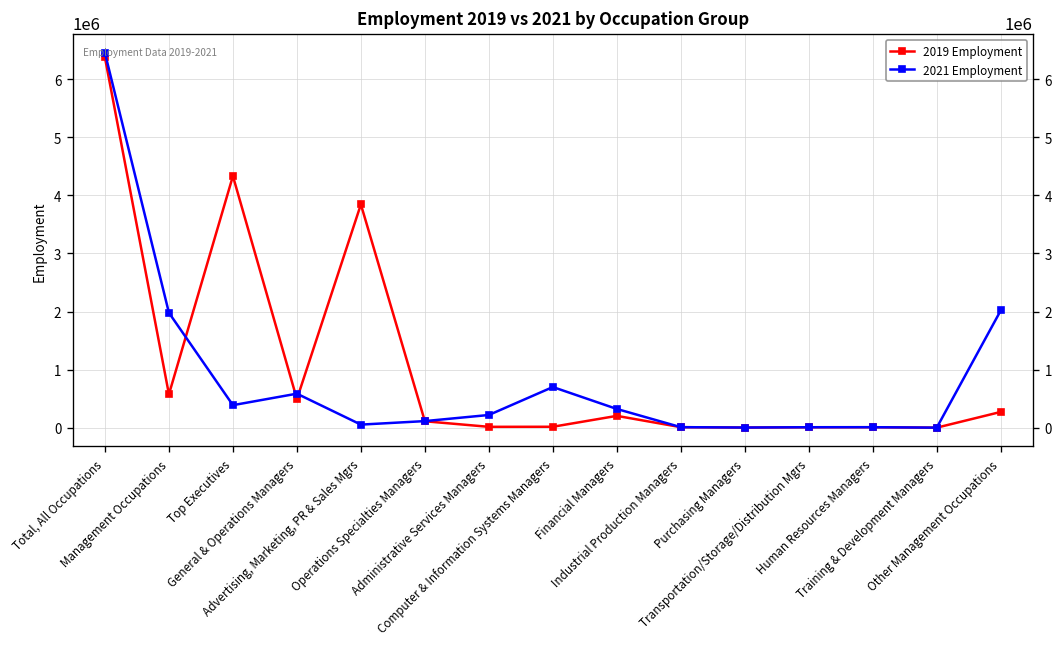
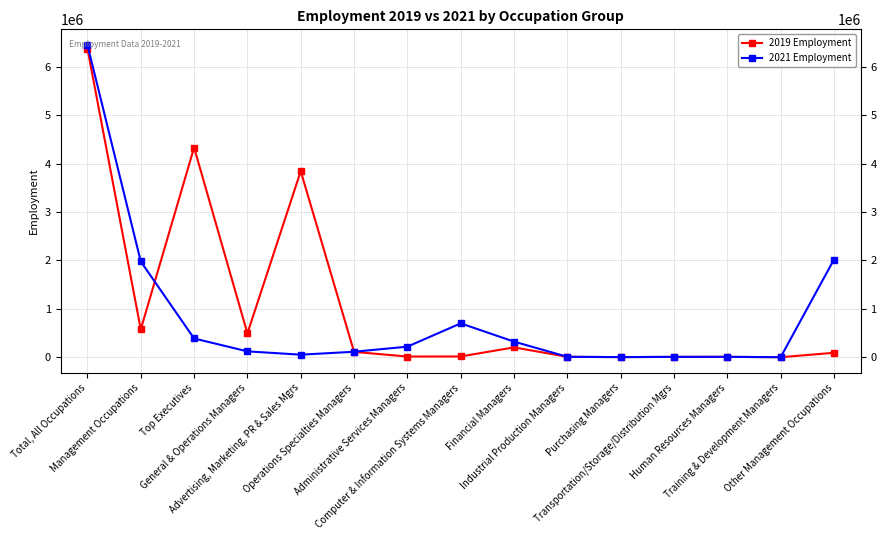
  {
    "2019 Employment": {
      "Management Occupations": 600000,
      "Top Executives": 4300000,
      "General & Operations Managers": 500000,
      "Advertising, Marketing, PR & Sales Mgrs": 3800000,
      "Administrative Services Managers": 0,
      "Computer & Information Systems Managers": 0,
      "Financial Managers": 200000,
-     "Other Management Occupations": 300000
+     "Other Management Occupations": 100000
    },
    "2021 Employment": {
      "Management Occupations": 2000000,
      "Top Executives": 400000,
-     "General & Operations Managers": 600000,
+     "General & Operations Managers": 100000,
      "Advertising, Marketing, PR & Sales Mgrs": 100000,
      "Administrative Services Managers": 200000,
      "Computer & Information Systems Managers": 700000,
      "Financial Managers": 300000,
      "Other Management Occupations": 2000000
    }
  }
